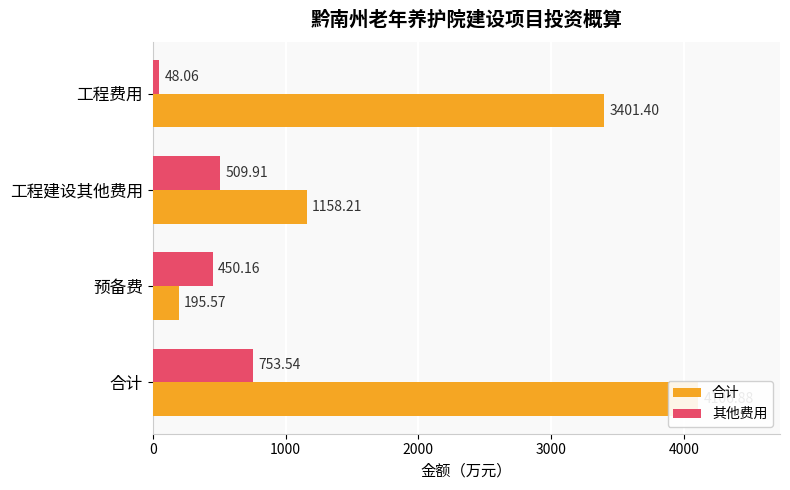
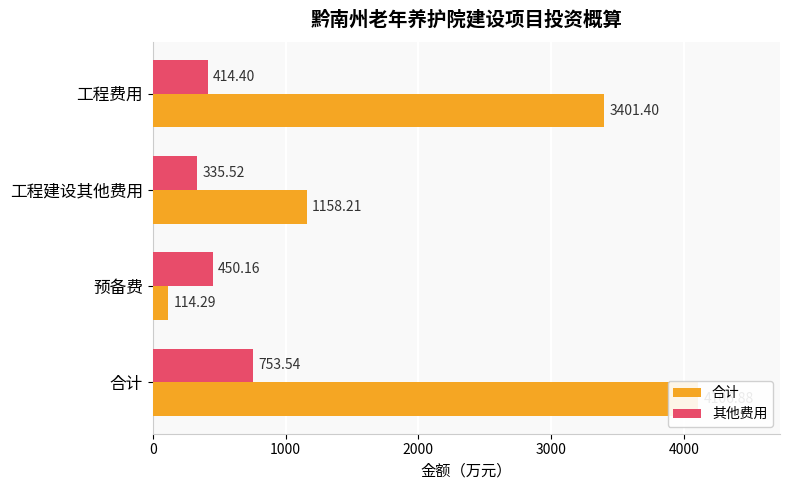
  {
    "合计": {
      "工程费用": 3401.40,
      "工程建设其他费用": 1158.21,
-     "预备费": 195.57
+     "预备费": 114.29
    },
    "其他费用": {
-     "工程费用": 48.06,
-     "工程建设其他费用": 509.91,
+     "工程费用": 414.40,
+     "工程建设其他费用": 335.52,
      "预备费": 450.16,
      "合计": 753.54
    }
  }
